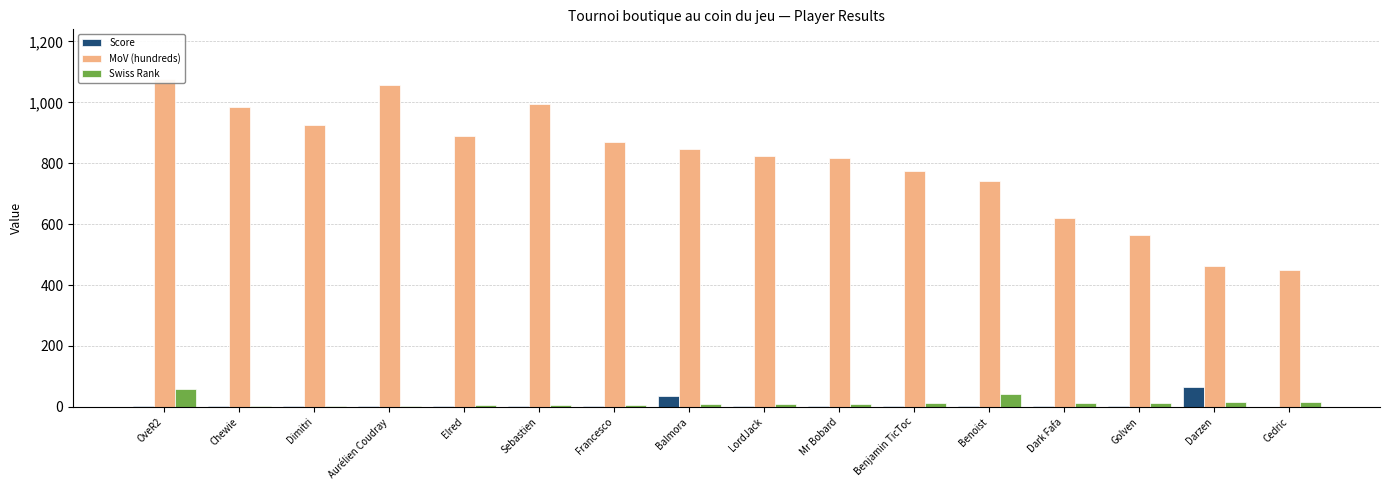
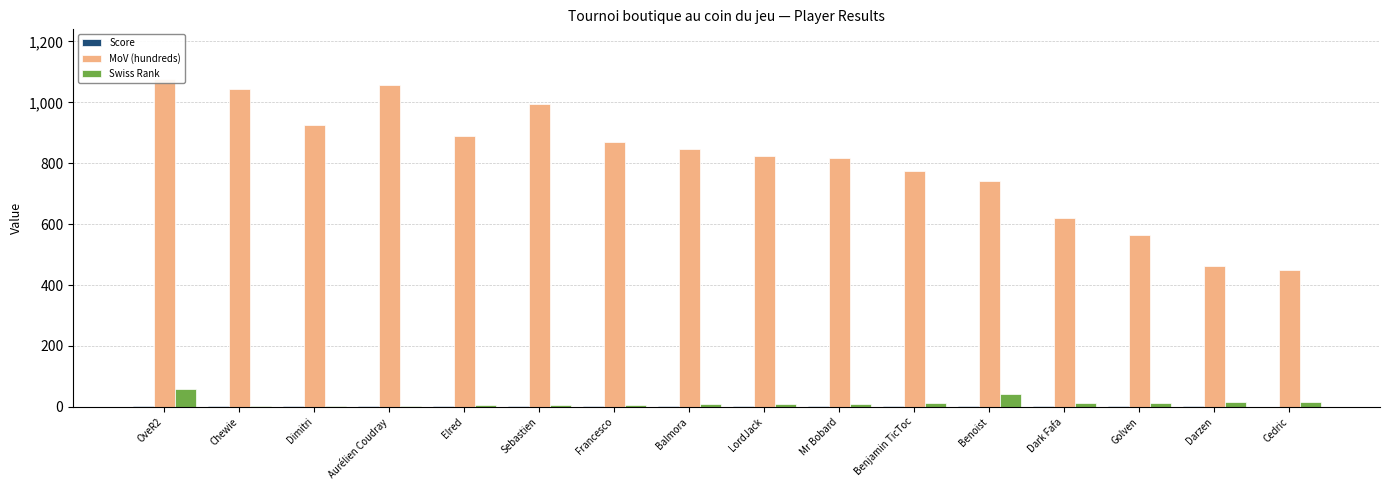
  {
    "Score": {
-     "Balmora": "40",
-     "Darzen": "70",
+     "Balmora": "0",
+     "Darzen": "0",
      "Cedric": "0"
    },
    "MoV (hundreds)": {
-     "Chewie": "980",
+     "Chewie": "1,040",
      "Dimitri": "930",
      "Aurélien Coudray": "1,060",
      "Elred": "890",
      "Sebastien": "1,000",
      "Francesco": "870",
      "Balmora": "850",
      "LordJack": "820",
      "Mr Bobard": "820",
      "Benjamin TicToc": "770",
      "Benoist": "740",
      "Dark Fafa": "620",
      "Golven": "560",
      "Darzen": "460",
      "Cedric": "450"
    },
    "Swiss Rank": {
      "OveR2": "60",
      "LordJack": "10",
      "Mr Bobard": "10",
      "Benjamin TicToc": "10",
      "Benoist": "40",
      "Dark Fafa": "10",
      "Golven": "10",
      "Darzen": "20",
      "Cedric": "20"
    }
  }
